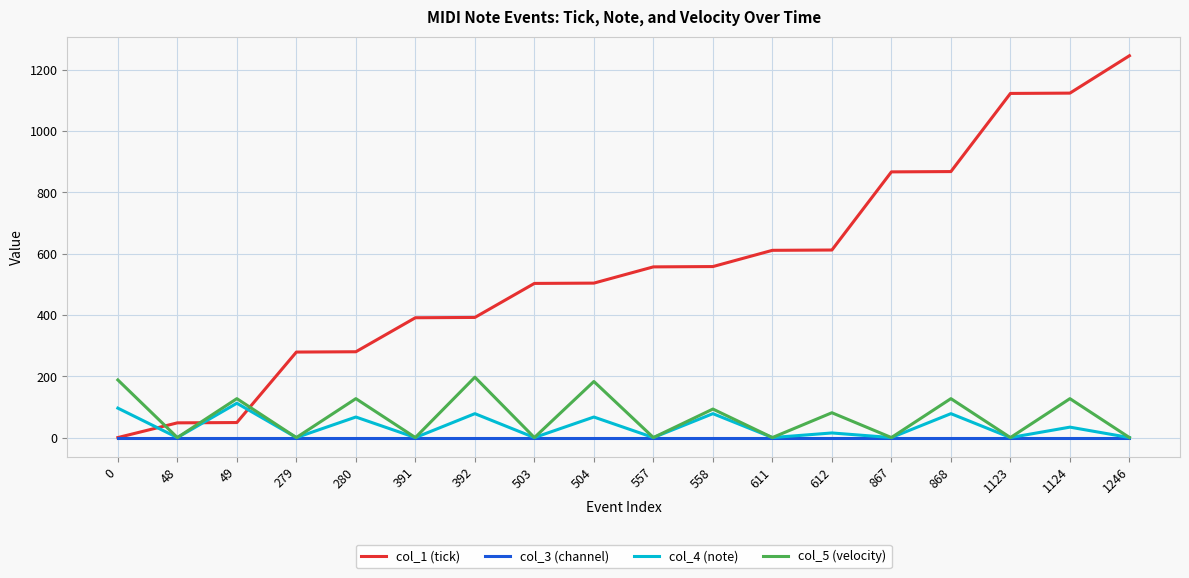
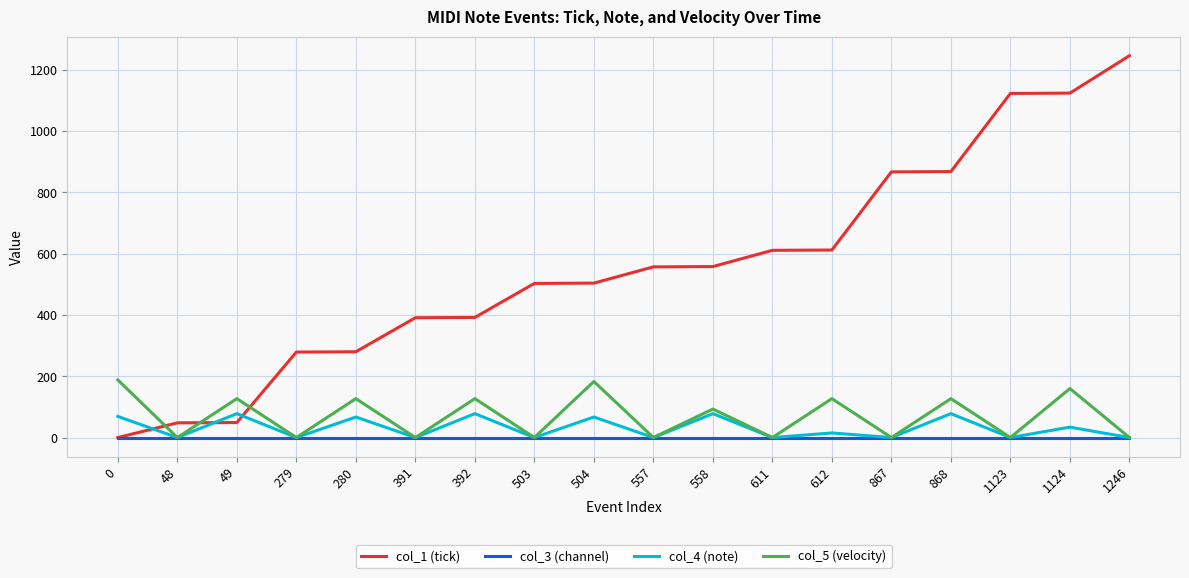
  {
    "col_1 (tick)": {
      "48": 50,
      "49": 50,
      "279": 280,
      "280": 280,
      "391": 390,
      "392": 390,
      "503": 500,
      "504": 500,
      "557": 560,
      "558": 560,
      "611": 610,
      "612": 610,
      "867": 870,
      "868": 870,
      "1123": 1120,
      "1124": 1120,
      "1246": 1250
    },
    "col_3 (channel)": {
      "49": 0,
      "280": 0,
      "392": 0,
      "504": 0,
      "558": 0,
      "612": 0,
      "868": 0,
      "1124": 0
    },
    "col_4 (note)": {
-     "0": 100,
-     "49": 110,
+     "0": 70,
+     "49": 80,
      "280": 70,
      "392": 80,
      "504": 70,
      "558": 80,
      "612": 20,
      "868": 80,
      "1124": 30
    },
    "col_5 (velocity)": {
      "0": 190,
      "49": 130,
      "280": 130,
-     "392": 200,
+     "392": 130,
      "504": 180,
      "558": 90,
-     "612": 80,
+     "612": 130,
      "868": 130,
-     "1124": 130
+     "1124": 160
    }
  }
